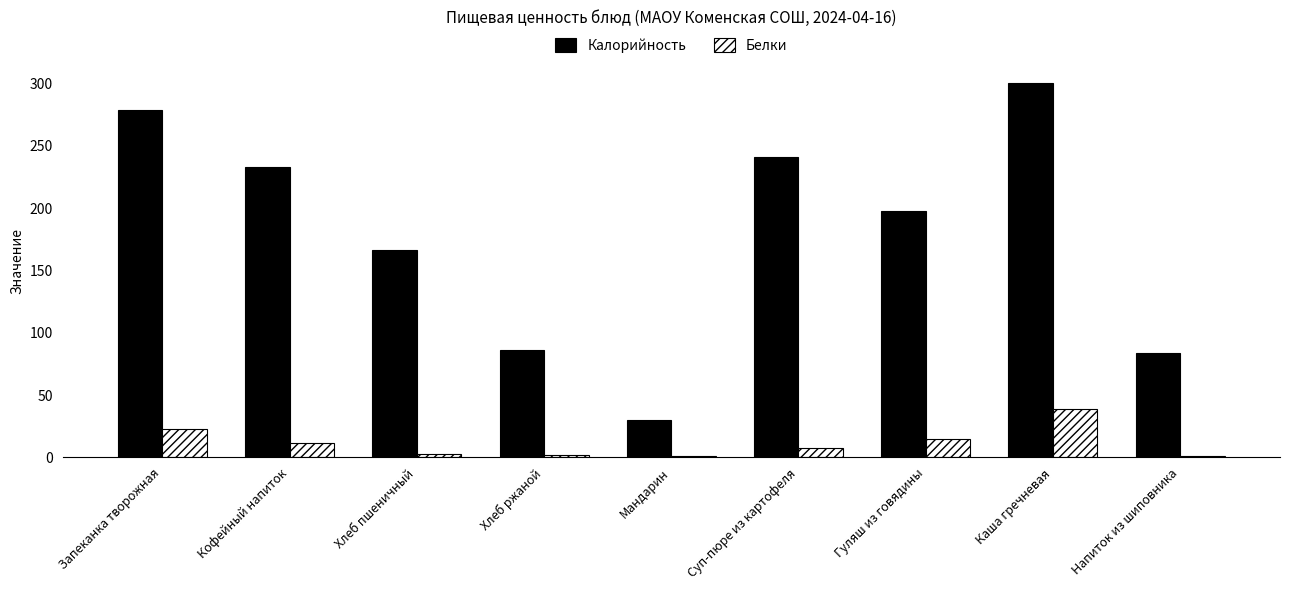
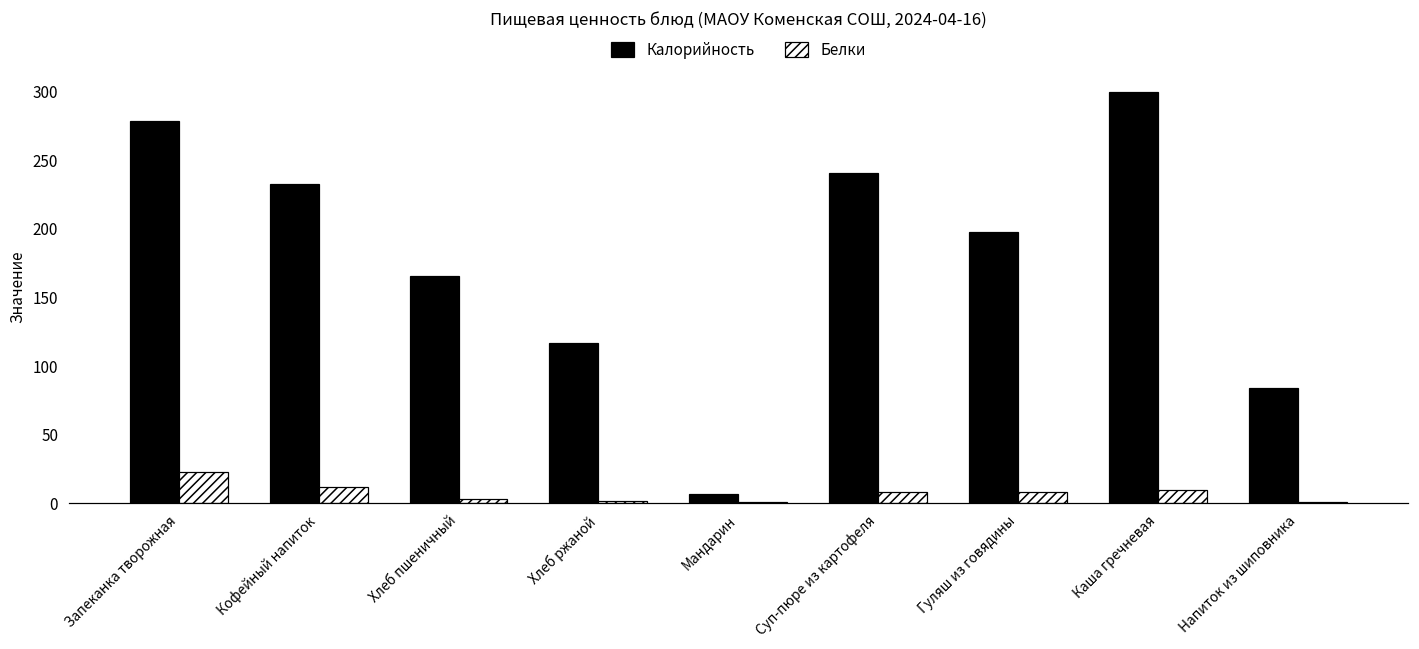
  {
    "Калорийность": {
      "Запеканка творожная": 279,
      "Кофейный напиток": 233,
      "Хлеб пшеничный": 166,
-     "Хлеб ржаной": 86,
-     "Мандарин": 30,
+     "Хлеб ржаной": 117,
+     "Мандарин": 7,
      "Суп-пюре из картофеля": 241,
      "Гуляш из говядины": 198,
      "Каша гречневая": 300,
      "Напиток из шиповника": 84
    },
    "Белки": {
      "Запеканка творожная": 23,
      "Кофейный напиток": 12,
      "Хлеб пшеничный": 3,
      "Суп-пюре из картофеля": 8,
-     "Гуляш из говядины": 15,
-     "Каша гречневая": 39
+     "Гуляш из говядины": 8,
+     "Каша гречневая": 10
    }
  }
